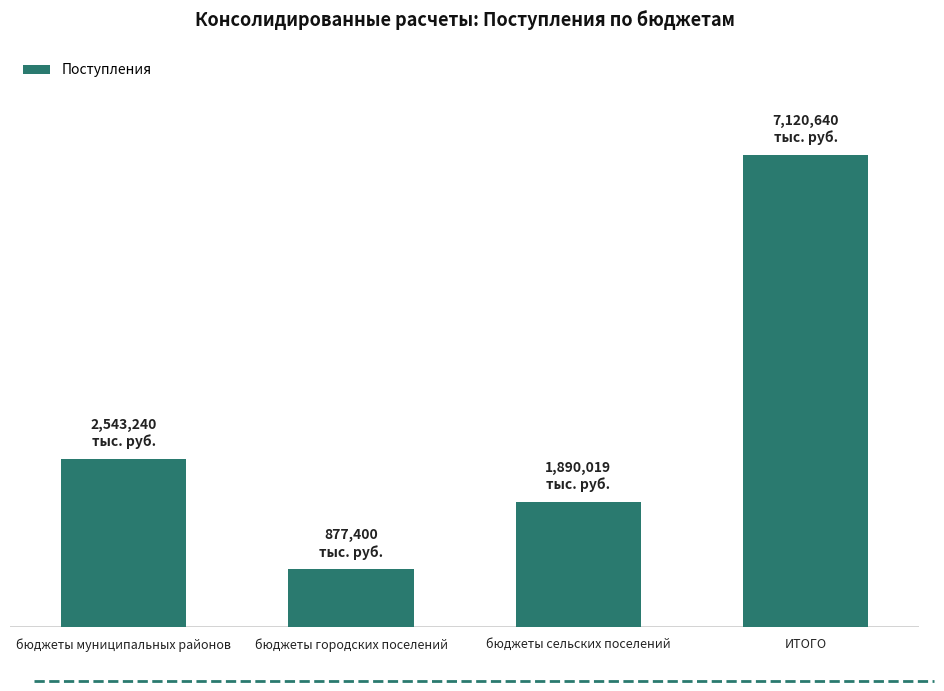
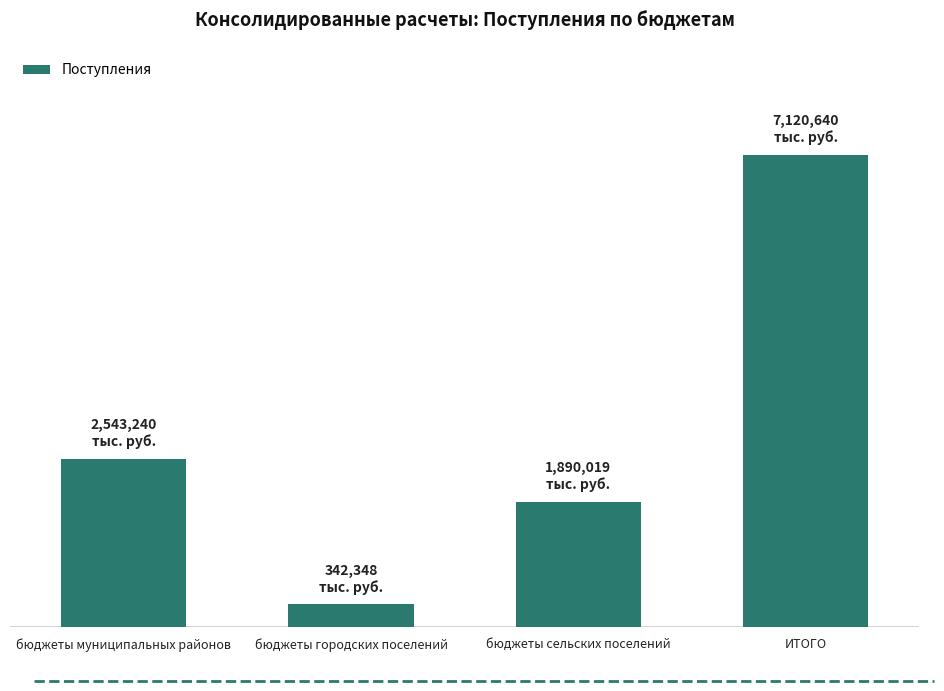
  {
    "бюджеты муниципальных районов": "2,543,240",
-   "бюджеты городских поселений": "877,400",
+   "бюджеты городских поселений": "342,348",
    "бюджеты сельских поселений": "1,890,019",
    "ИТОГО": "7,120,640"
  }
